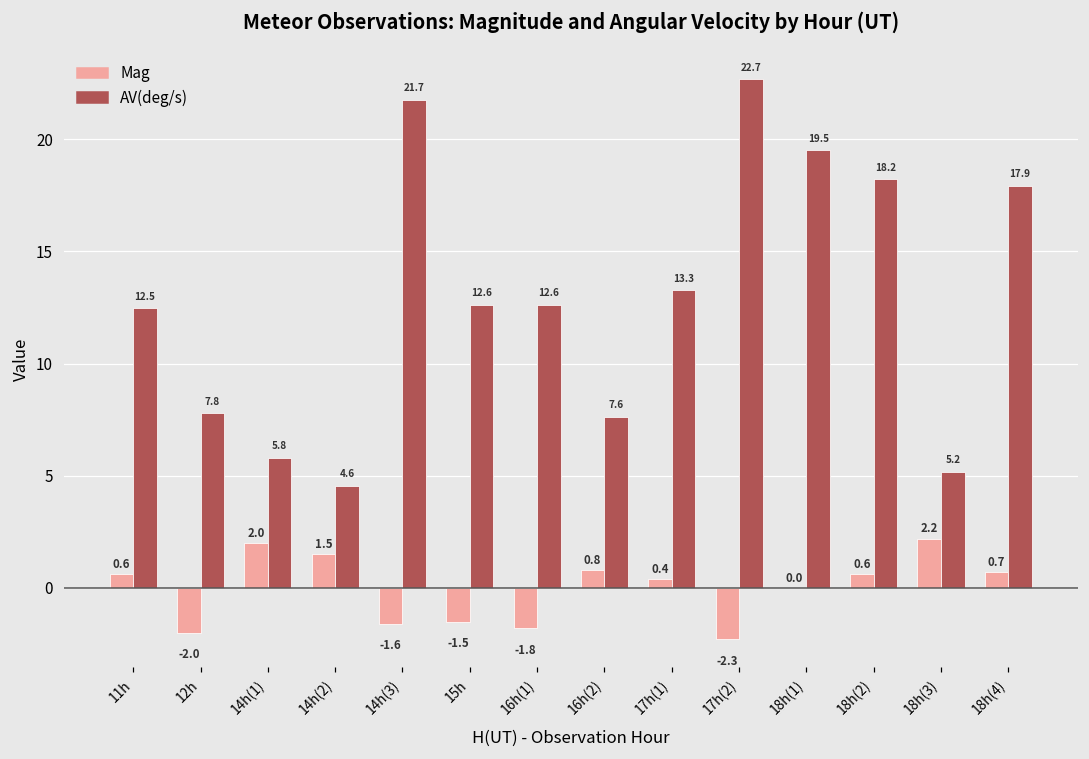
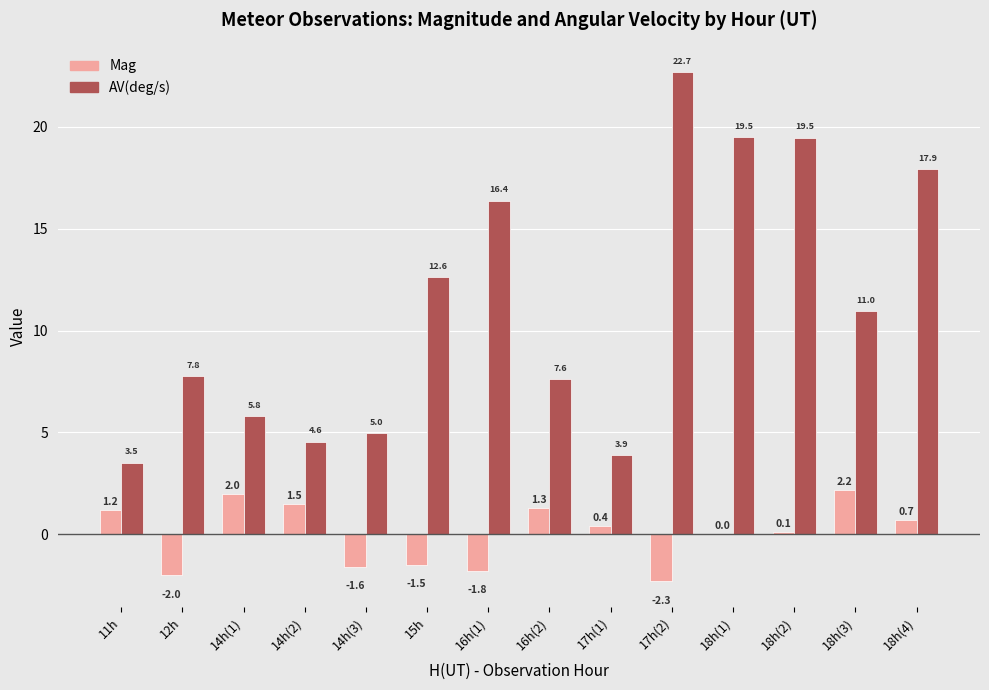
  {
    "Mag": {
-     "11h": 0.6,
+     "11h": 1.2,
      "12h": -2.0,
      "14h(1)": 2.0,
      "14h(2)": 1.5,
      "14h(3)": -1.6,
      "15h": -1.5,
      "16h(1)": -1.8,
-     "16h(2)": 0.8,
+     "16h(2)": 1.3,
      "17h(1)": 0.4,
      "17h(2)": -2.3,
      "18h(1)": 0.0,
-     "18h(2)": 0.6,
+     "18h(2)": 0.1,
      "18h(3)": 2.2,
      "18h(4)": 0.7
    },
    "AV(deg/s)": {
-     "11h": 12.5,
+     "11h": 3.5,
      "12h": 7.8,
      "14h(1)": 5.8,
      "14h(2)": 4.6,
-     "14h(3)": 21.7,
+     "14h(3)": 5.0,
      "15h": 12.6,
-     "16h(1)": 12.6,
+     "16h(1)": 16.4,
      "16h(2)": 7.6,
-     "17h(1)": 13.3,
+     "17h(1)": 3.9,
      "17h(2)": 22.7,
      "18h(1)": 19.5,
-     "18h(2)": 18.2,
-     "18h(3)": 5.2,
+     "18h(2)": 19.5,
+     "18h(3)": 11.0,
      "18h(4)": 17.9
    }
  }
